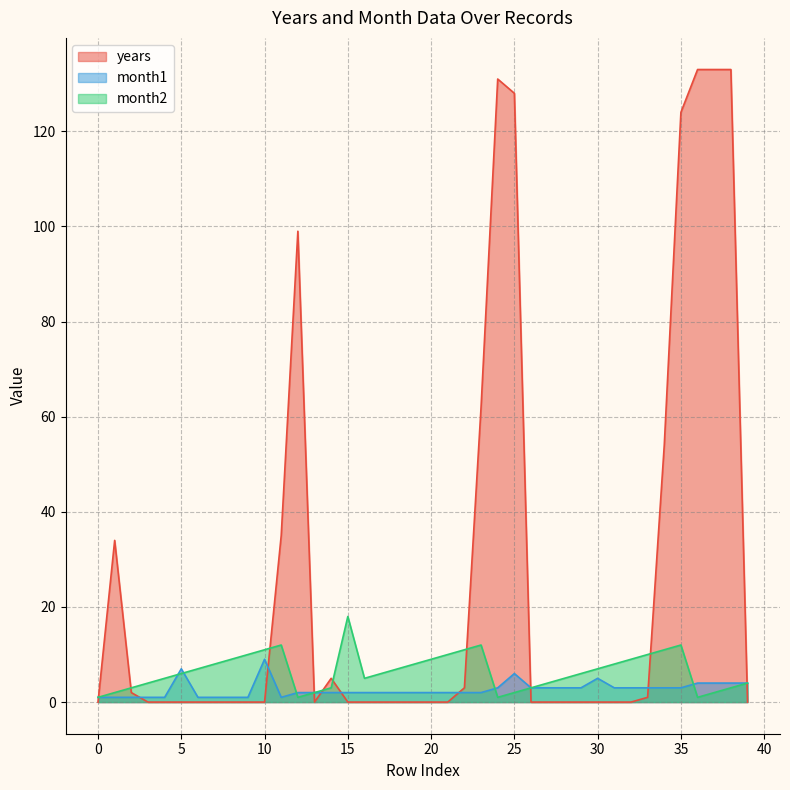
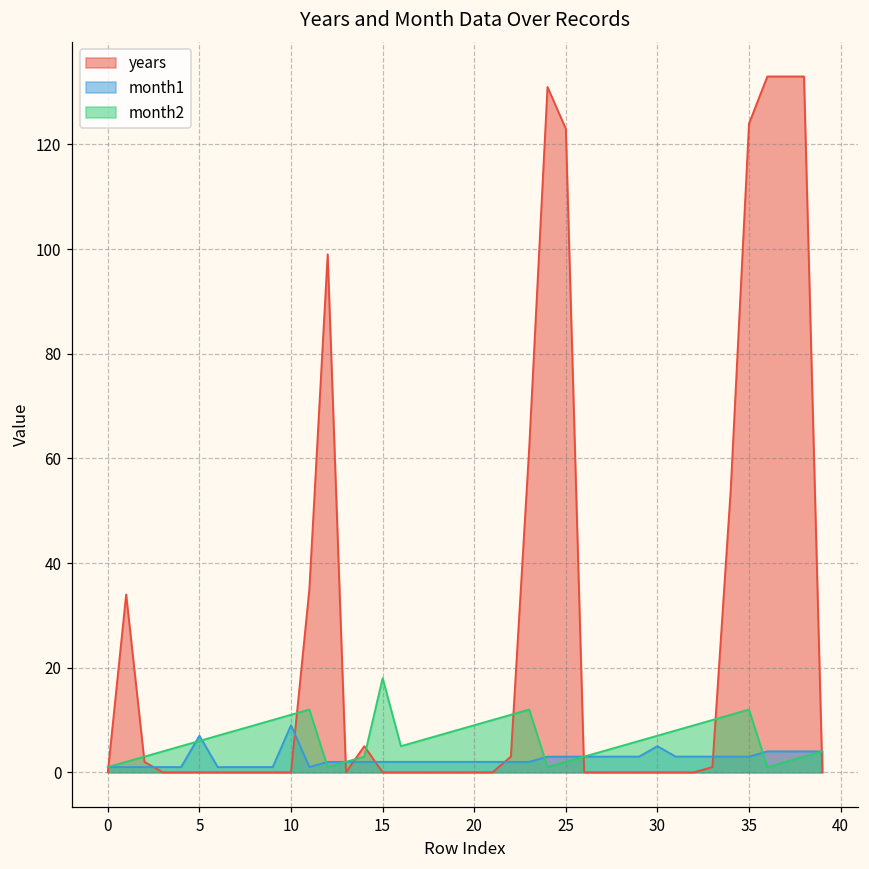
  {
    "years": {
      "0": 0,
      "5": 0,
      "10": 0,
      "15": 0,
      "20": 0,
-     "25": 128,
+     "25": 123,
      "30": 0,
      "35": 124
    },
    "month1": {
      "5": 7,
      "10": 9,
      "15": 2,
      "20": 2,
-     "25": 6,
+     "25": 3,
      "30": 5,
      "35": 3
    },
    "month2": {
      "5": 6,
      "10": 11,
      "15": 18,
      "20": 9,
      "25": 2,
      "30": 7,
      "35": 12
    }
  }
